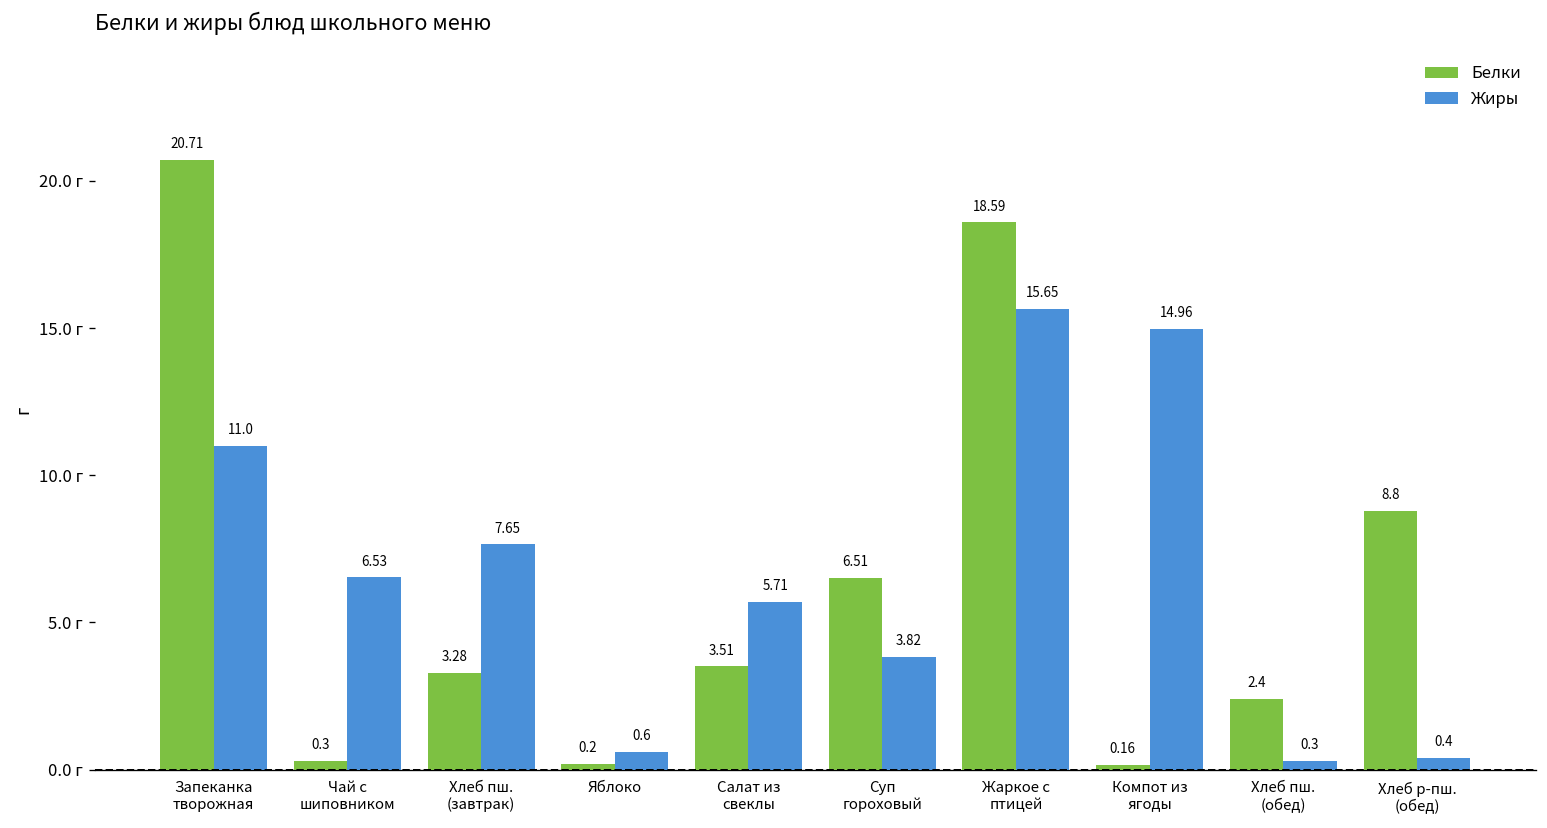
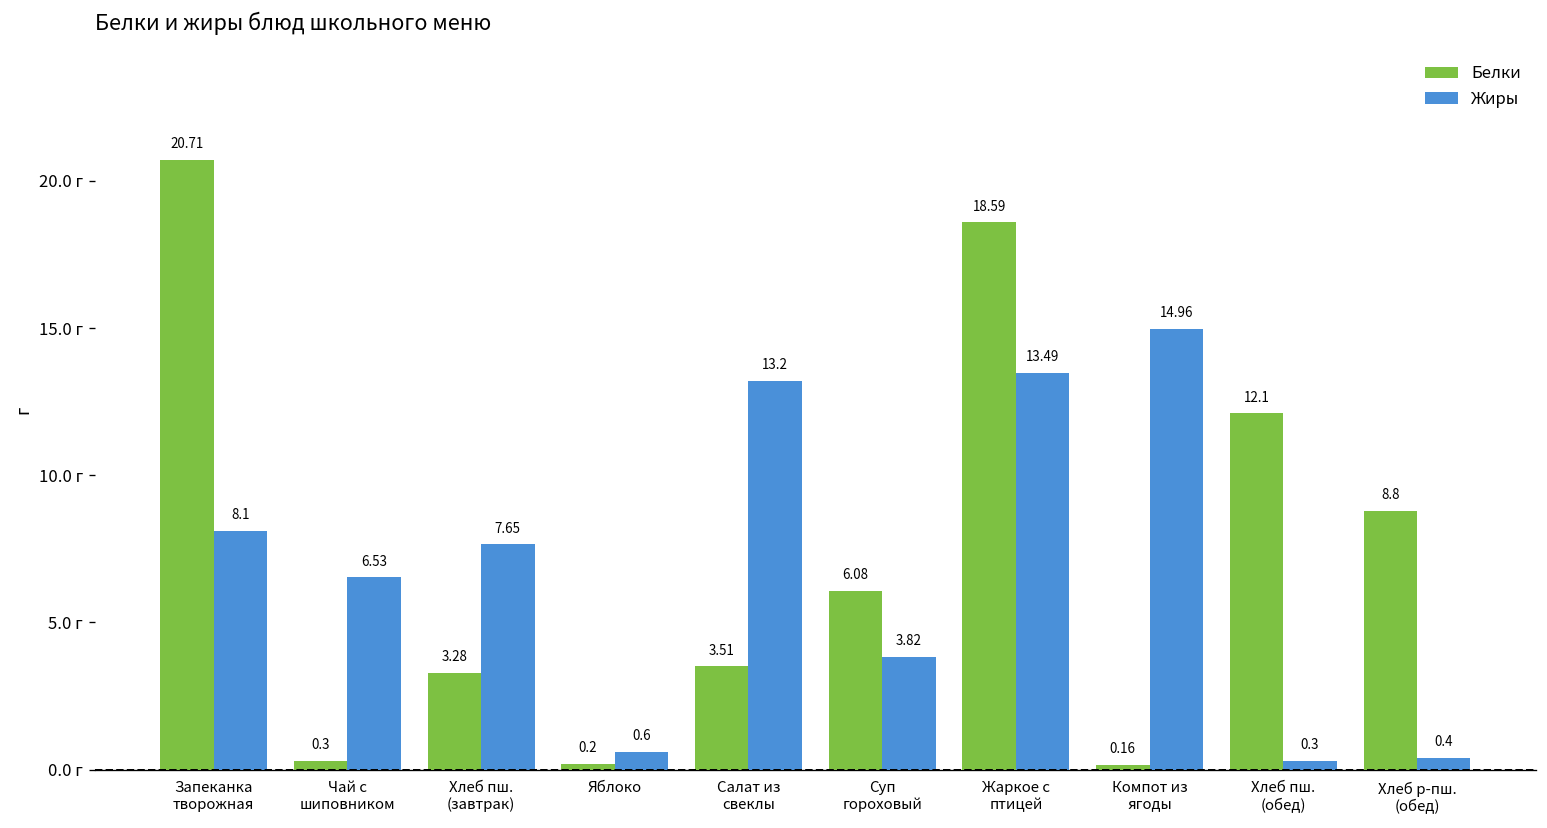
  {
    "Белки": {
      "Запеканка творожная": 20.71,
      "Чай с шиповником": 0.3,
      "Хлеб пш. (завтрак)": 3.28,
      "Яблоко": 0.2,
      "Салат из свеклы": 3.51,
-     "Суп гороховый": 6.51,
+     "Суп гороховый": 6.08,
      "Жаркое с птицей": 18.59,
      "Компот из ягоды": 0.16,
-     "Хлеб пш. (обед)": 2.4,
+     "Хлеб пш. (обед)": 12.1,
      "Хлеб р-пш. (обед)": 8.8
    },
    "Жиры": {
-     "Запеканка творожная": 11.0,
+     "Запеканка творожная": 8.1,
      "Чай с шиповником": 6.53,
      "Хлеб пш. (завтрак)": 7.65,
      "Яблоко": 0.6,
-     "Салат из свеклы": 5.71,
+     "Салат из свеклы": 13.2,
      "Суп гороховый": 3.82,
-     "Жаркое с птицей": 15.65,
+     "Жаркое с птицей": 13.49,
      "Компот из ягоды": 14.96,
      "Хлеб пш. (обед)": 0.3,
      "Хлеб р-пш. (обед)": 0.4
    }
  }
